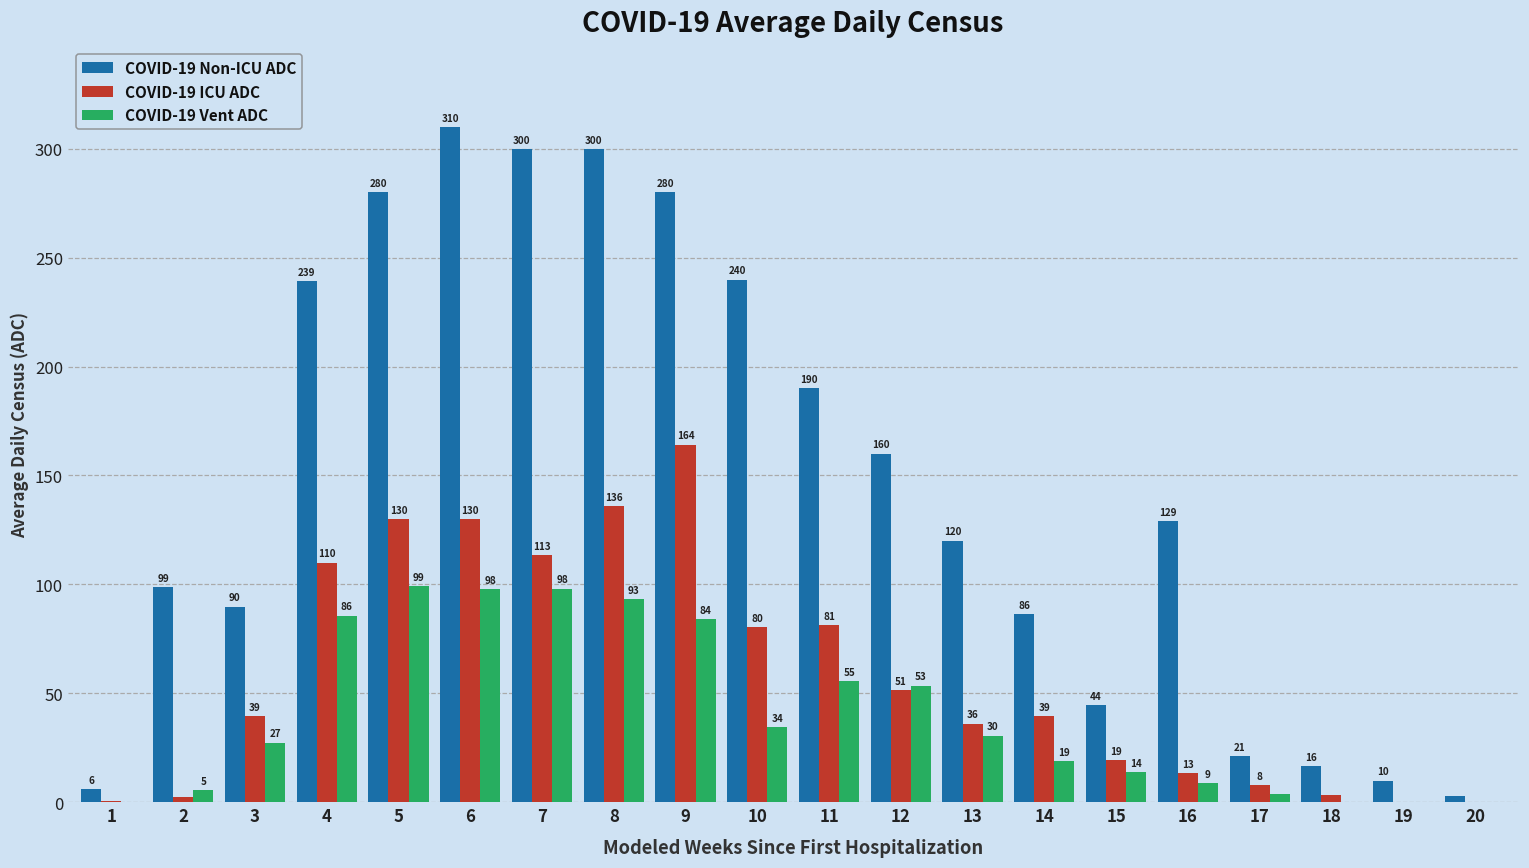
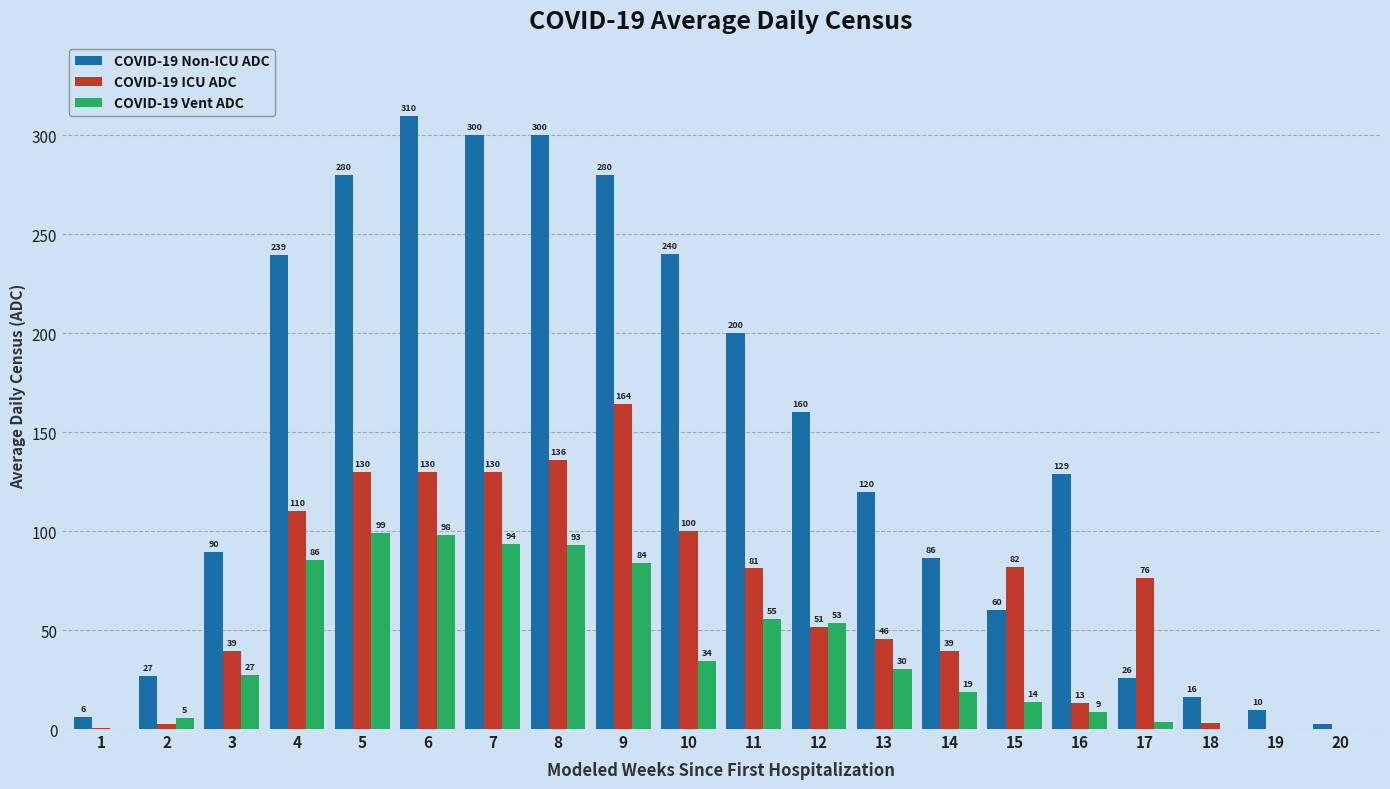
  {
    "COVID-19 Non-ICU ADC": {
      "1": 6,
-     "2": 99,
+     "2": 27,
      "3": 90,
      "4": 239,
      "5": 280,
      "6": 310,
      "7": 300,
      "8": 300,
      "9": 280,
      "10": 240,
-     "11": 190,
+     "11": 200,
      "12": 160,
      "13": 120,
      "14": 86,
-     "15": 44,
+     "15": 60,
      "16": 129,
-     "17": 21,
+     "17": 26,
      "18": 16,
      "19": 10
    },
    "COVID-19 ICU ADC": {
      "3": 39,
      "4": 110,
      "5": 130,
      "6": 130,
-     "7": 113,
+     "7": 130,
      "8": 136,
      "9": 164,
-     "10": 80,
+     "10": 100,
      "11": 81,
      "12": 51,
-     "13": 36,
+     "13": 46,
      "14": 39,
-     "15": 19,
+     "15": 82,
      "16": 13,
-     "17": 8
+     "17": 76
    },
    "COVID-19 Vent ADC": {
      "2": 5,
      "3": 27,
      "4": 86,
      "5": 99,
      "6": 98,
-     "7": 98,
+     "7": 94,
      "8": 93,
      "9": 84,
      "10": 34,
      "11": 55,
      "12": 53,
      "13": 30,
      "14": 19,
      "15": 14,
      "16": 9
    }
  }
